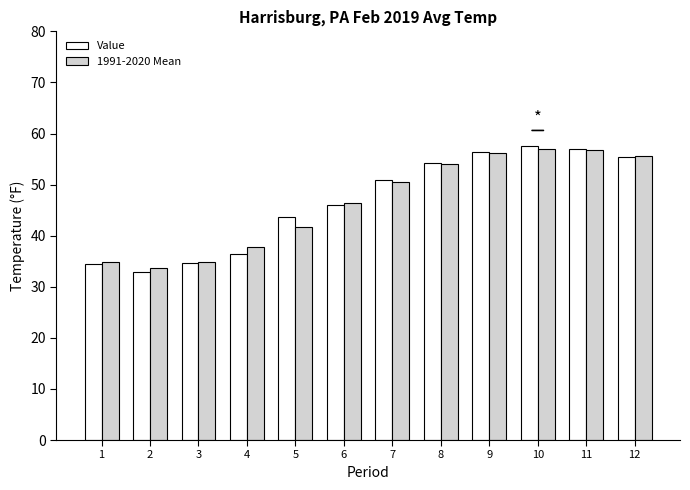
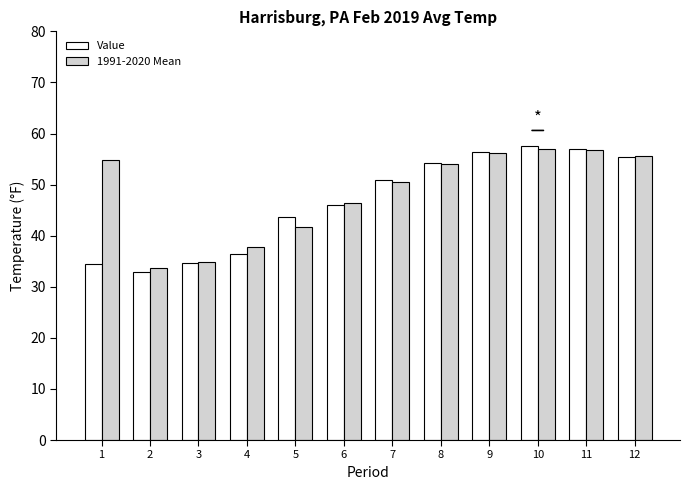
  {
    "Value": {
      "1": 34,
      "2": 33,
      "3": 35,
      "4": 36,
      "5": 44,
      "6": 46,
      "7": 51,
      "8": 54,
      "9": 56,
      "10": 58,
      "11": 57,
      "12": 55
    },
    "1991-2020 Mean": {
-     "1": 35,
+     "1": 55,
      "2": 34,
      "3": 35,
      "4": 38,
      "5": 42,
      "6": 46,
      "7": 51,
      "8": 54,
      "9": 56,
      "10": 57,
      "11": 57,
      "12": 56
    }
  }
